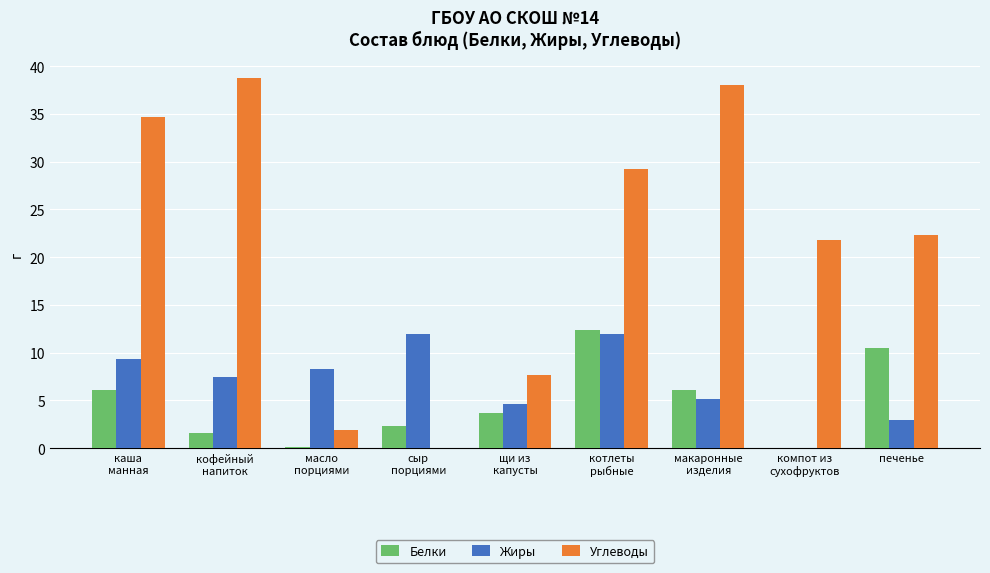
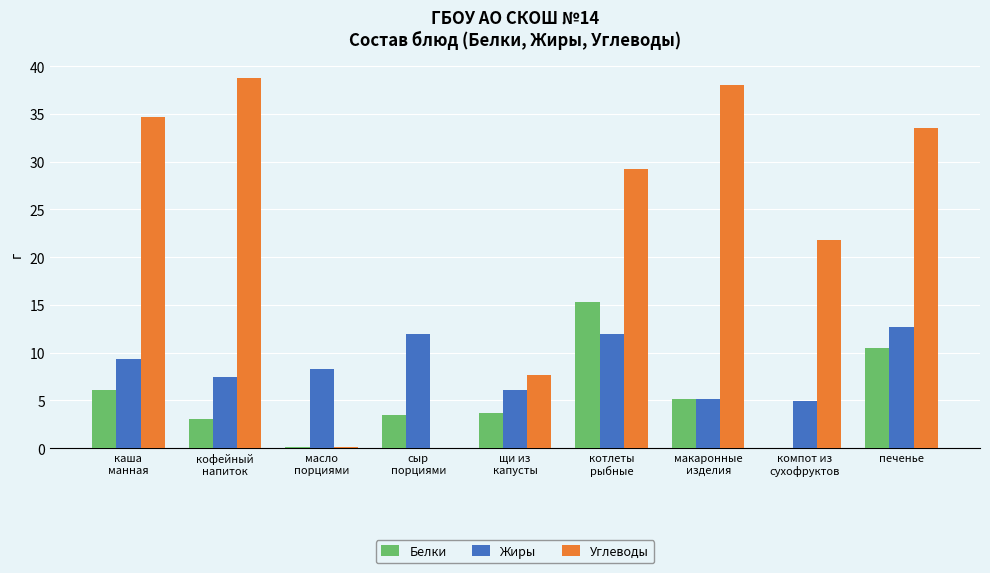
  {
    "Белки": {
      "каша манная": 6,
-     "кофейный напиток": 2,
-     "сыр порциями": 2,
+     "кофейный напиток": 3,
+     "сыр порциями": 4,
      "щи из капусты": 4,
-     "котлеты рыбные": 12,
-     "макаронные изделия": 6,
+     "котлеты рыбные": 15,
+     "макаронные изделия": 5,
      "компот из сухофруктов": 0,
      "печенье": 11
    },
    "Жиры": {
      "каша манная": 9,
      "кофейный напиток": 7,
      "масло порциями": 8,
      "сыр порциями": 12,
-     "щи из капусты": 5,
+     "щи из капусты": 6,
      "котлеты рыбные": 12,
      "макаронные изделия": 5,
-     "компот из сухофруктов": 0,
-     "печенье": 3
+     "компот из сухофруктов": 5,
+     "печенье": 13
    },
    "Углеводы": {
      "каша манная": 35,
      "кофейный напиток": 39,
-     "масло порциями": 2,
+     "масло порциями": 0,
      "сыр порциями": 0,
      "щи из капусты": 8,
      "котлеты рыбные": 29,
      "макаронные изделия": 38,
      "компот из сухофруктов": 22,
-     "печенье": 22
+     "печенье": 34
    }
  }
